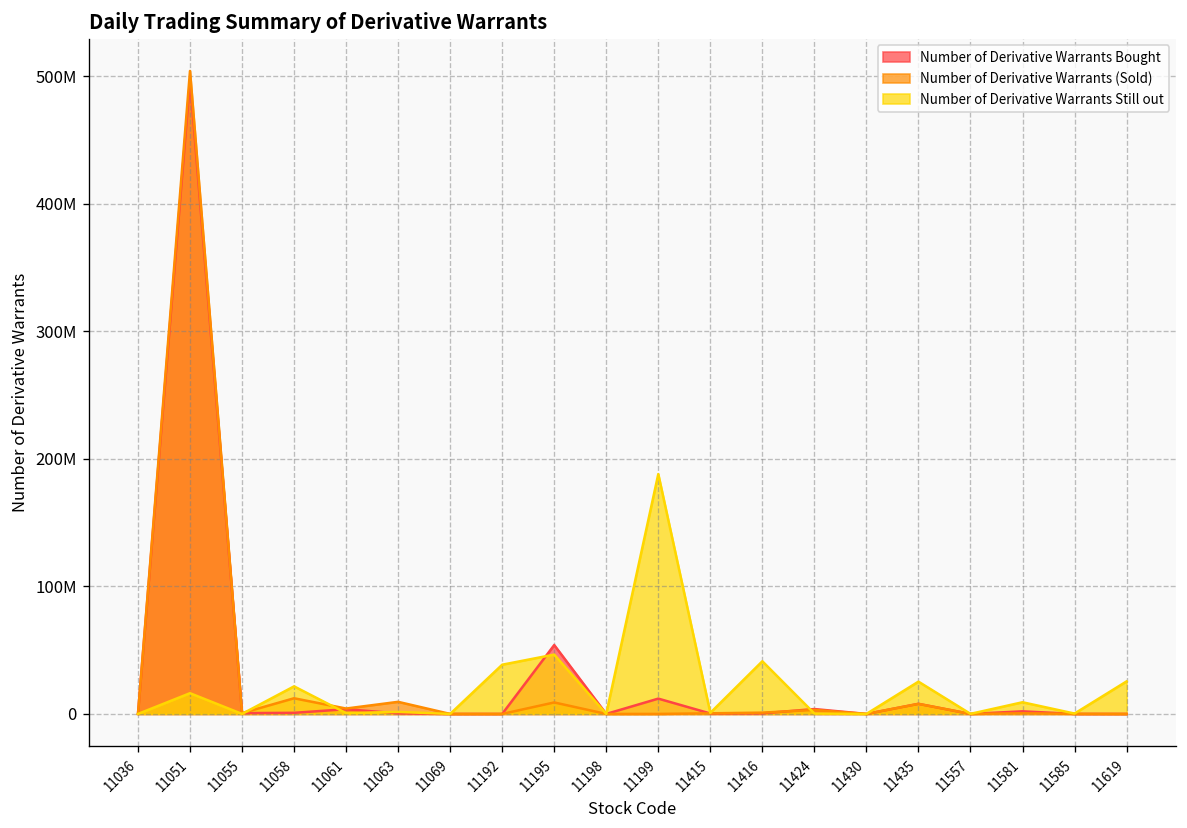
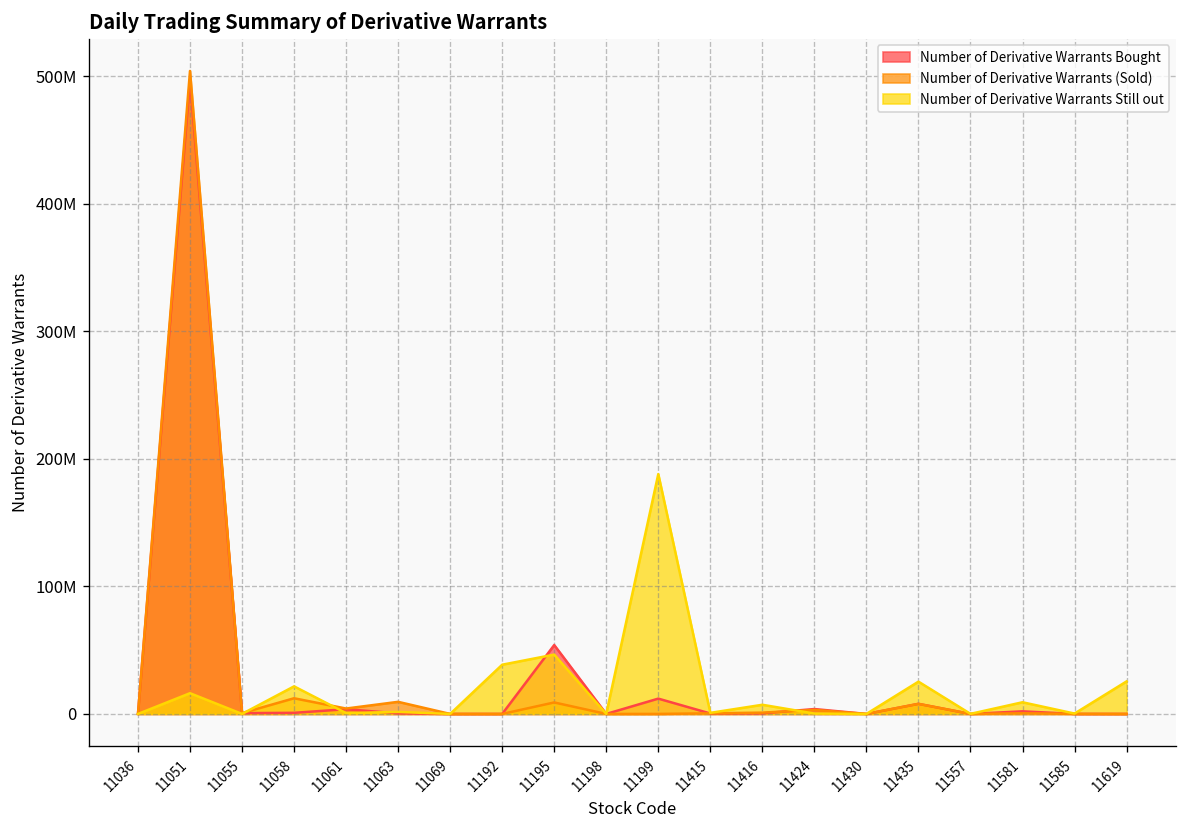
  {
    "Number of Derivative Warrants Bought": {
      "11051": 497000000,
      "11058": 1000000,
      "11195": 54000000,
      "11199": 12000000
    },
    "Number of Derivative Warrants (Sold)": {
      "11051": 504000000,
      "11058": 12000000,
      "11063": 9000000,
      "11195": 9000000,
      "11199": 0
    },
    "Number of Derivative Warrants Still out": {
      "11051": 16000000,
      "11058": 22000000,
      "11061": 1000000,
      "11192": 39000000,
      "11195": 47000000,
      "11199": 188000000,
-     "11416": 41000000,
+     "11416": 7000000,
      "11424": 0,
      "11435": 25000000,
      "11581": 9000000,
      "11619": 26000000
    }
  }
